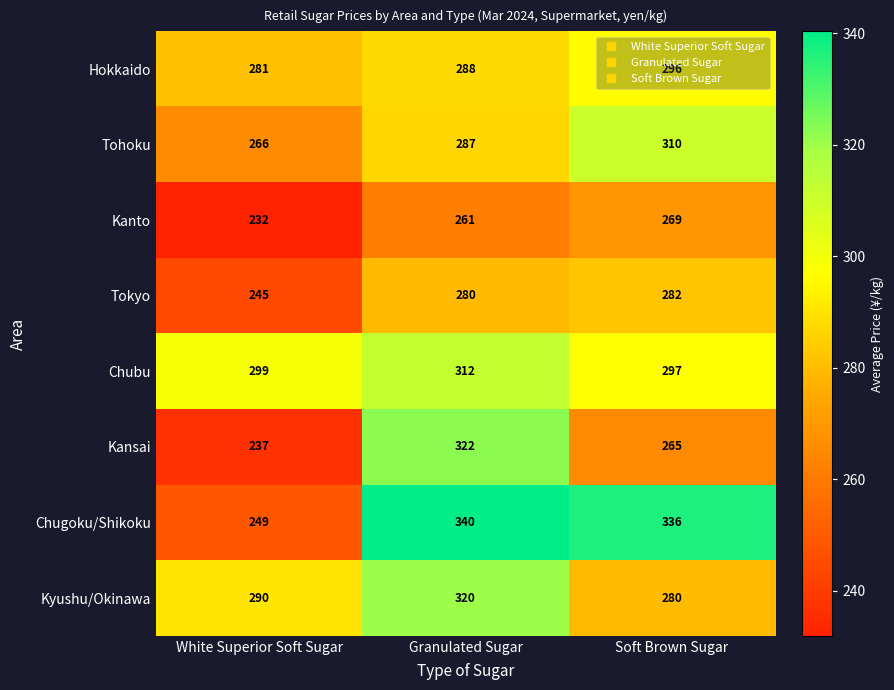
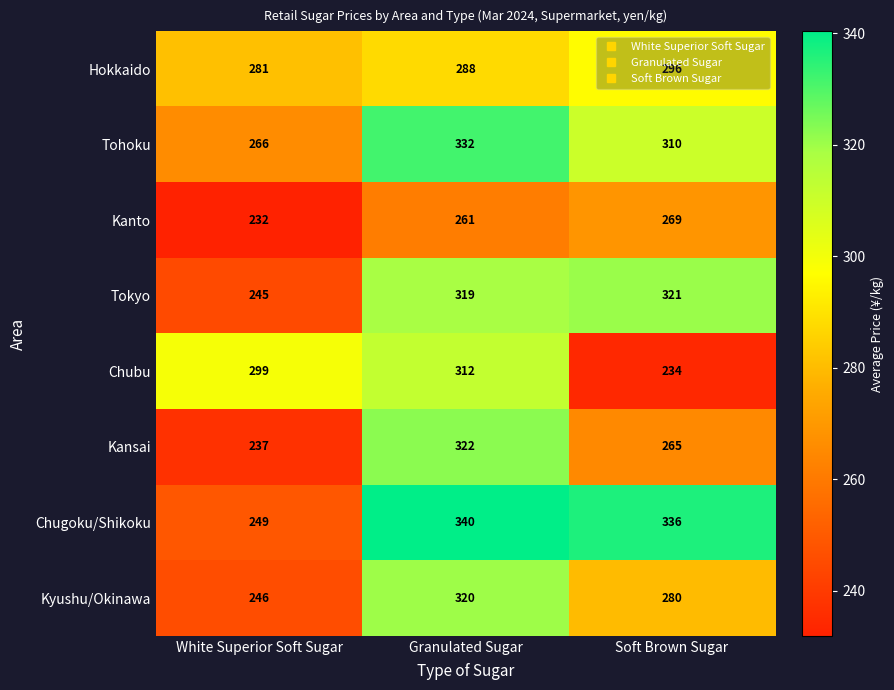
  {
    "Hokkaido": {
      "White Superior Soft Sugar": 281,
      "Granulated Sugar": 288
    },
    "Tohoku": {
      "White Superior Soft Sugar": 266,
-     "Granulated Sugar": 287,
+     "Granulated Sugar": 332,
      "Soft Brown Sugar": 310
    },
    "Kanto": {
      "White Superior Soft Sugar": 232,
      "Granulated Sugar": 261,
      "Soft Brown Sugar": 269
    },
    "Tokyo": {
      "White Superior Soft Sugar": 245,
-     "Granulated Sugar": 280,
-     "Soft Brown Sugar": 282
+     "Granulated Sugar": 319,
+     "Soft Brown Sugar": 321
    },
    "Chubu": {
      "White Superior Soft Sugar": 299,
      "Granulated Sugar": 312,
-     "Soft Brown Sugar": 297
+     "Soft Brown Sugar": 234
    },
    "Kansai": {
      "White Superior Soft Sugar": 237,
      "Granulated Sugar": 322,
      "Soft Brown Sugar": 265
    },
    "Chugoku/Shikoku": {
      "White Superior Soft Sugar": 249,
      "Granulated Sugar": 340,
      "Soft Brown Sugar": 336
    },
    "Kyushu/Okinawa": {
-     "White Superior Soft Sugar": 290,
+     "White Superior Soft Sugar": 246,
      "Granulated Sugar": 320,
      "Soft Brown Sugar": 280
    }
  }
